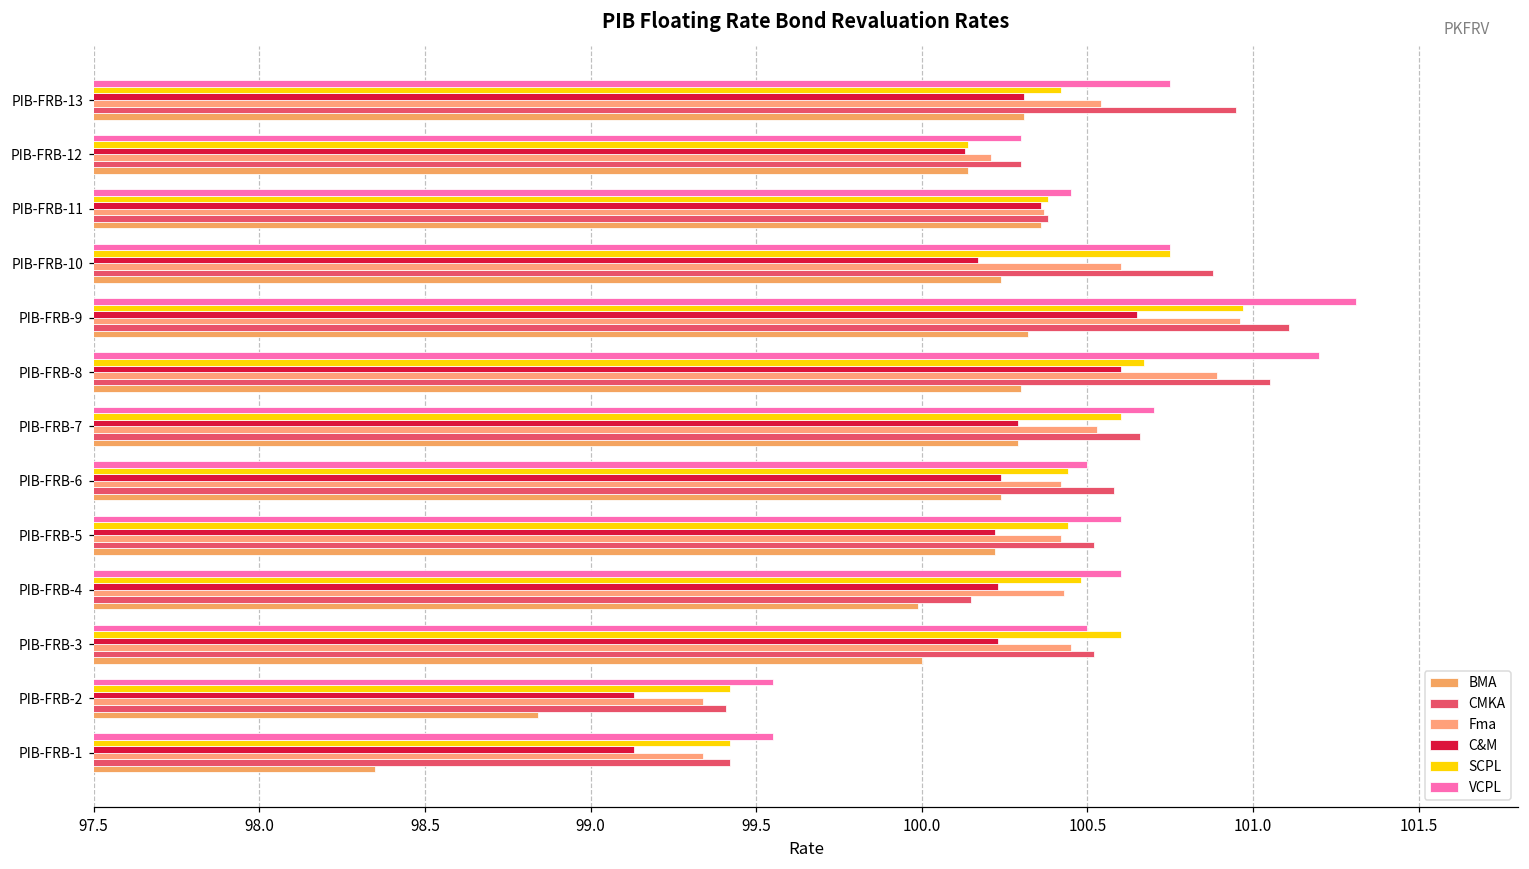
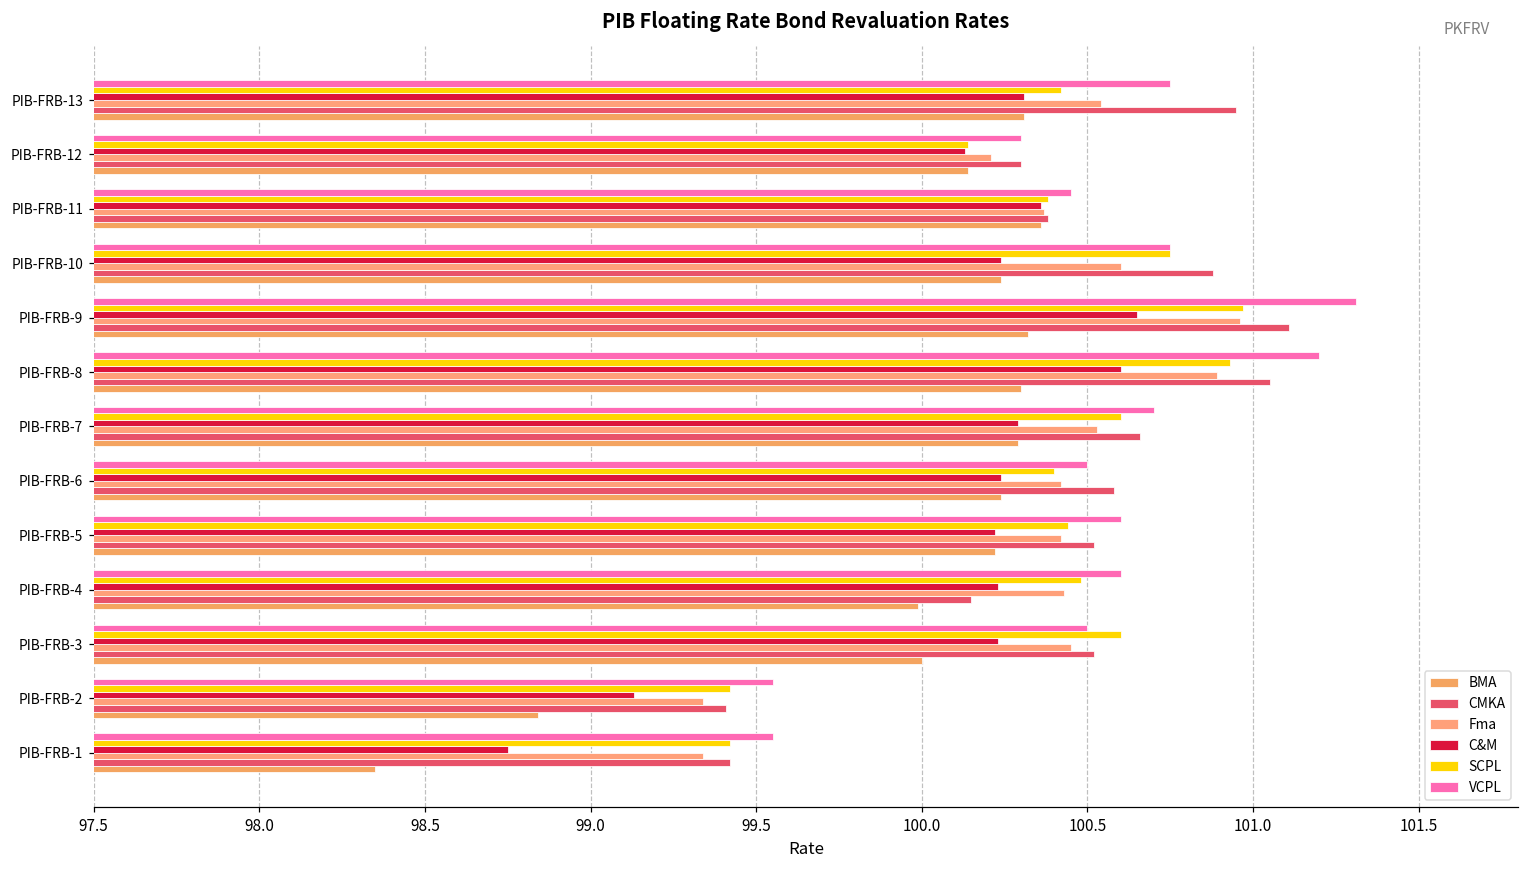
  {
    "CMKA": {
      "PIB-FRB-13": 100.95,
      "PIB-FRB-12": 100.30,
      "PIB-FRB-11": 100.38,
      "PIB-FRB-10": 100.88,
      "PIB-FRB-9": 101.11,
      "PIB-FRB-8": 101.05,
      "PIB-FRB-7": 100.66,
      "PIB-FRB-6": 100.58,
      "PIB-FRB-5": 100.52,
      "PIB-FRB-4": 100.15,
      "PIB-FRB-3": 100.52,
      "PIB-FRB-2": 99.41,
      "PIB-FRB-1": 99.42
    },
    "C&M": {
      "PIB-FRB-13": 100.31,
      "PIB-FRB-12": 100.13,
      "PIB-FRB-11": 100.36,
-     "PIB-FRB-10": 100.17,
+     "PIB-FRB-10": 100.24,
      "PIB-FRB-9": 100.65,
      "PIB-FRB-8": 100.60,
      "PIB-FRB-7": 100.29,
      "PIB-FRB-6": 100.24,
      "PIB-FRB-5": 100.22,
      "PIB-FRB-4": 100.23,
      "PIB-FRB-3": 100.23,
      "PIB-FRB-2": 99.13,
-     "PIB-FRB-1": 99.13
+     "PIB-FRB-1": 98.75
    },
    "SCPL": {
      "PIB-FRB-13": 100.42,
      "PIB-FRB-12": 100.14,
      "PIB-FRB-11": 100.38,
      "PIB-FRB-10": 100.75,
      "PIB-FRB-9": 100.97,
-     "PIB-FRB-8": 100.67,
+     "PIB-FRB-8": 100.93,
      "PIB-FRB-7": 100.60,
-     "PIB-FRB-6": 100.44,
+     "PIB-FRB-6": 100.40,
      "PIB-FRB-5": 100.44,
      "PIB-FRB-4": 100.48,
      "PIB-FRB-3": 100.60,
      "PIB-FRB-2": 99.42,
      "PIB-FRB-1": 99.42
    },
    "VCPL": {
      "PIB-FRB-13": 100.75,
      "PIB-FRB-12": 100.30,
      "PIB-FRB-11": 100.45,
      "PIB-FRB-10": 100.75,
      "PIB-FRB-9": 101.31,
      "PIB-FRB-8": 101.20,
      "PIB-FRB-7": 100.70,
      "PIB-FRB-6": 100.50,
      "PIB-FRB-5": 100.60,
      "PIB-FRB-4": 100.60,
      "PIB-FRB-3": 100.50,
      "PIB-FRB-2": 99.55,
      "PIB-FRB-1": 99.55
    }
  }
